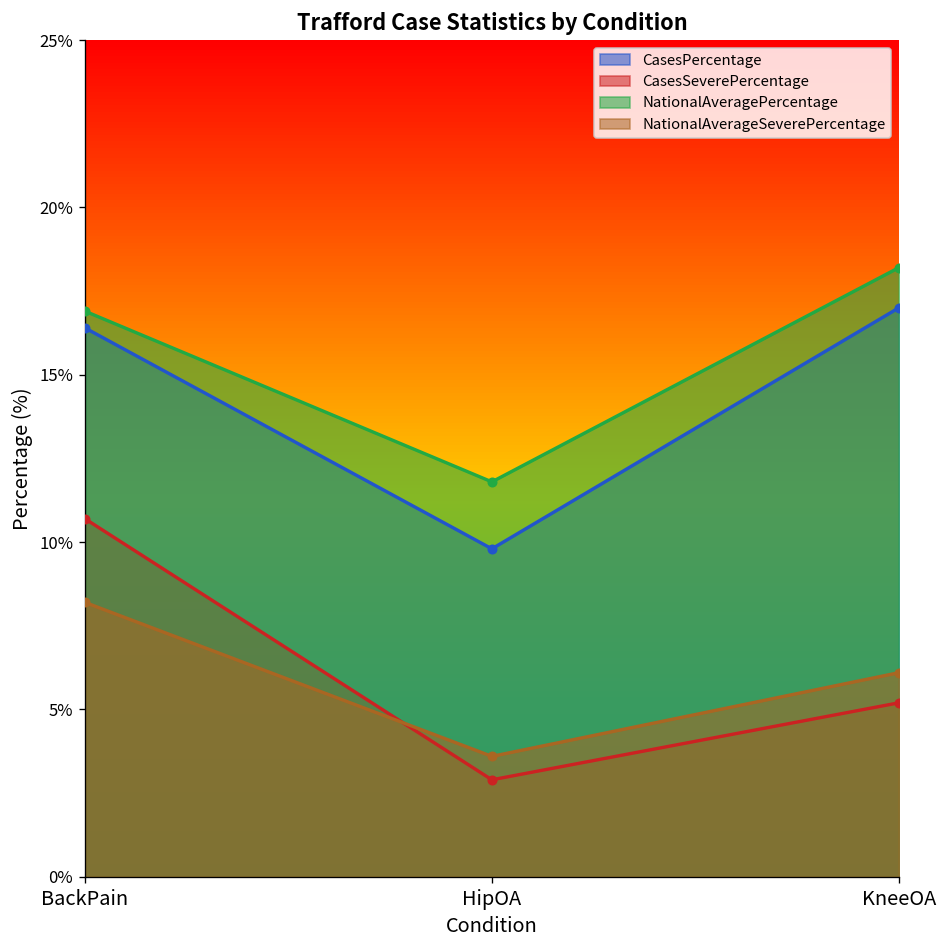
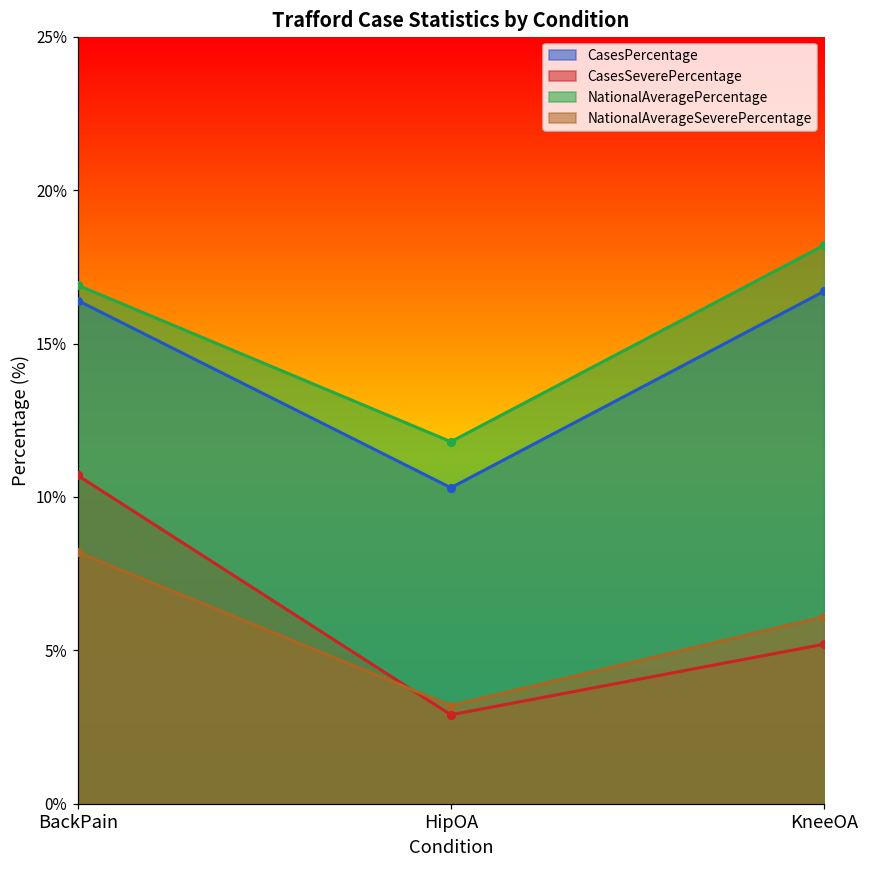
  {
    "CasesPercentage": {
      "BackPain": "16.4%",
-     "HipOA": "9.8%",
-     "KneeOA": "17.0%"
+     "HipOA": "10.3%",
+     "KneeOA": "16.7%"
    },
    "CasesSeverePercentage": {
      "BackPain": "10.7%",
      "HipOA": "2.9%",
      "KneeOA": "5.2%"
    },
    "NationalAveragePercentage": {
      "BackPain": "16.9%",
      "HipOA": "11.8%",
      "KneeOA": "18.2%"
    },
    "NationalAverageSeverePercentage": {
      "BackPain": "8.2%",
-     "HipOA": "3.6%",
+     "HipOA": "3.2%",
      "KneeOA": "6.1%"
    }
  }
